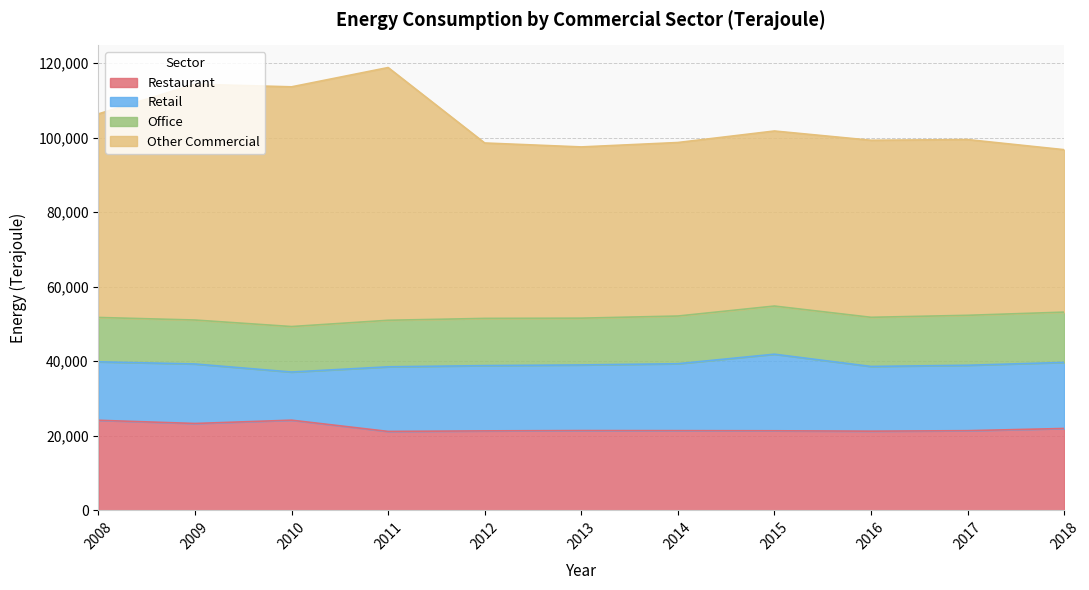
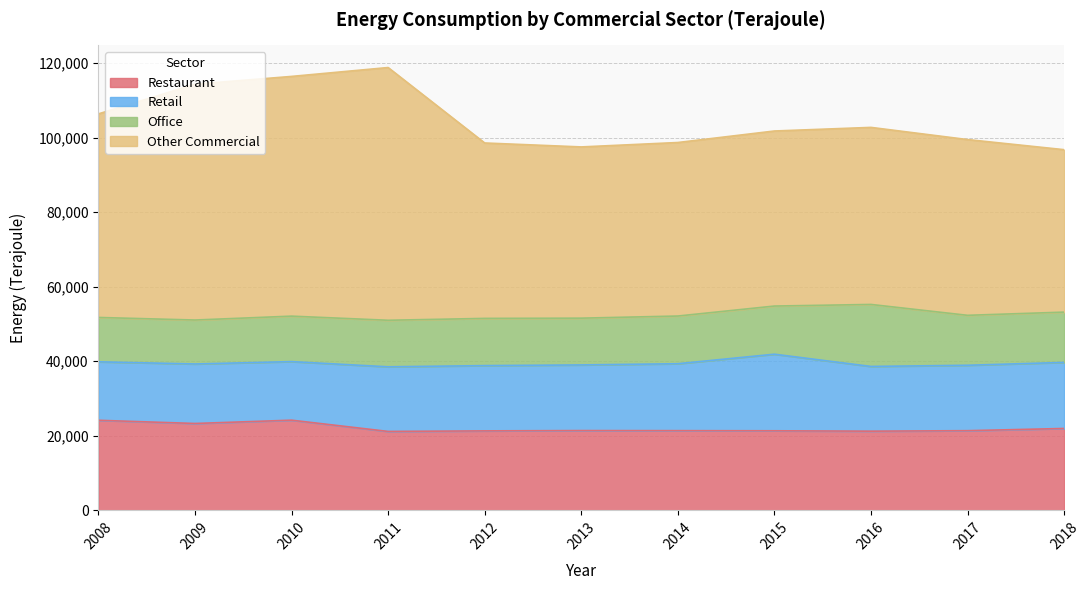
  {
    "Restaurant": {
      "2008": "24,000",
      "2009": "23,000",
      "2010": "24,000",
      "2011": "21,000",
      "2012": "21,000",
      "2013": "21,000",
      "2014": "21,000",
      "2015": "21,000",
      "2016": "21,000",
      "2017": "21,000",
      "2018": "22,000"
    },
    "Retail": {
      "2008": "16,000",
      "2009": "16,000",
-     "2010": "13,000",
+     "2010": "16,000",
      "2011": "17,000",
      "2012": "18,000",
      "2013": "18,000",
      "2014": "18,000",
      "2015": "21,000",
      "2016": "17,000",
      "2017": "18,000",
      "2018": "18,000"
    },
    "Office": {
      "2008": "12,000",
      "2009": "12,000",
      "2010": "12,000",
      "2011": "12,000",
      "2012": "13,000",
      "2013": "13,000",
      "2014": "13,000",
      "2015": "13,000",
-     "2016": "13,000",
+     "2016": "17,000",
      "2017": "13,000",
      "2018": "13,000"
    },
    "Other Commercial": {
      "2008": "55,000",
      "2010": "64,000",
      "2011": "68,000",
      "2012": "47,000",
      "2013": "46,000",
      "2014": "47,000",
      "2015": "47,000",
      "2016": "47,000",
      "2017": "47,000",
      "2018": "44,000"
    }
  }
